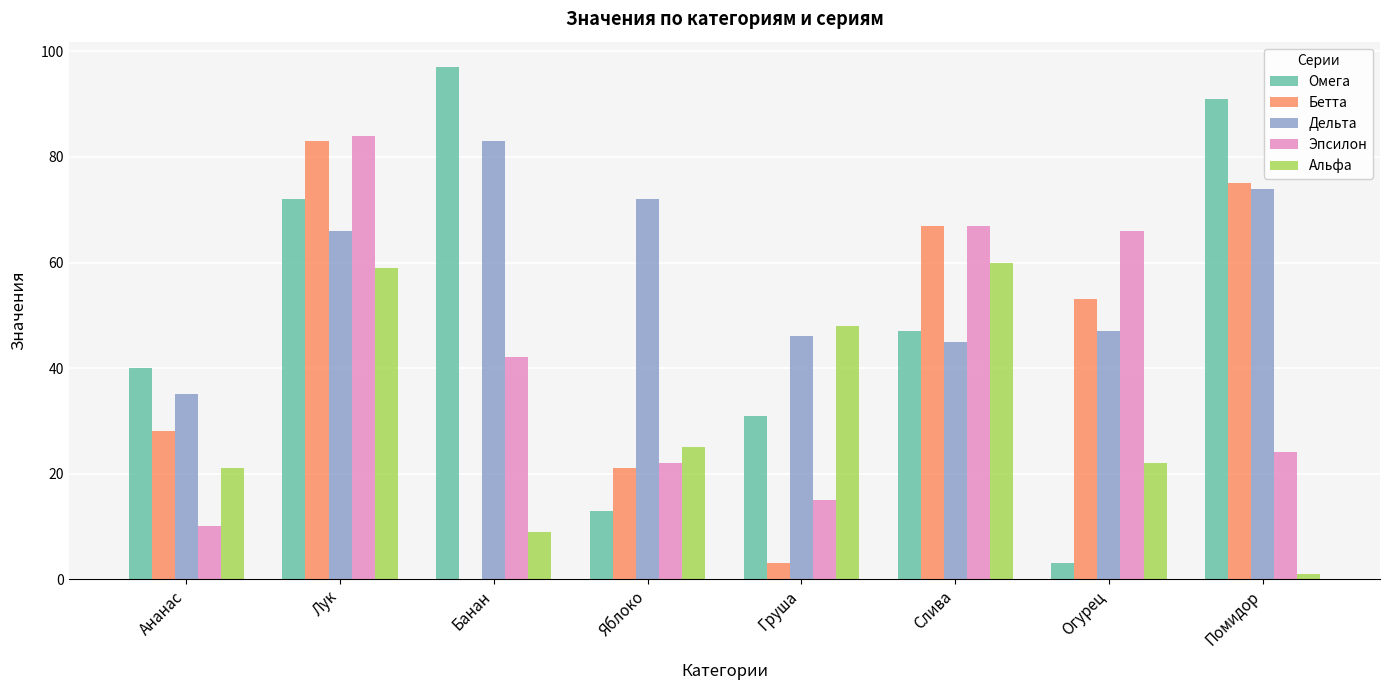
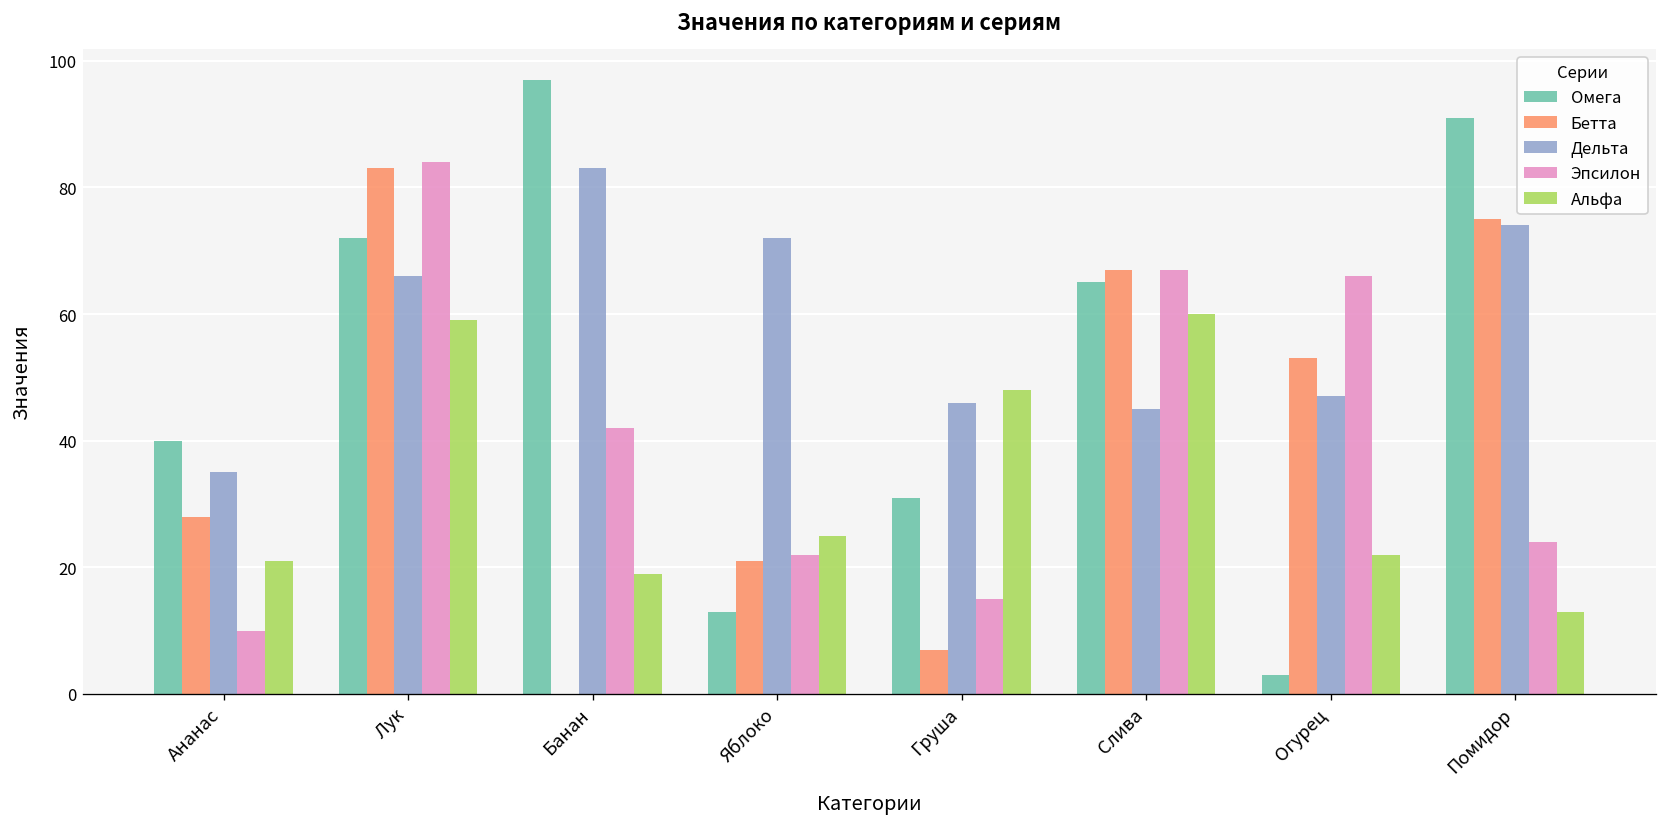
  {
    "Омега": {
      "Ананас": 40,
      "Лук": 72,
      "Банан": 97,
      "Яблоко": 13,
      "Груша": 31,
-     "Слива": 47,
+     "Слива": 65,
      "Огурец": 3,
      "Помидор": 91
    },
    "Бетта": {
      "Ананас": 28,
      "Лук": 83,
      "Банан": 0,
      "Яблоко": 21,
-     "Груша": 3,
+     "Груша": 7,
      "Слива": 67,
      "Огурец": 53,
      "Помидор": 75
    },
    "Дельта": {
      "Ананас": 35,
      "Лук": 66,
      "Банан": 83,
      "Яблоко": 72,
      "Груша": 46,
      "Слива": 45,
      "Огурец": 47,
      "Помидор": 74
    },
    "Эпсилон": {
      "Ананас": 10,
      "Лук": 84,
      "Банан": 42,
      "Яблоко": 22,
      "Груша": 15,
      "Слива": 67,
      "Огурец": 66,
      "Помидор": 24
    },
    "Альфа": {
      "Ананас": 21,
      "Лук": 59,
-     "Банан": 9,
+     "Банан": 19,
      "Яблоко": 25,
      "Груша": 48,
      "Слива": 60,
      "Огурец": 22,
-     "Помидор": 1
+     "Помидор": 13
    }
  }
